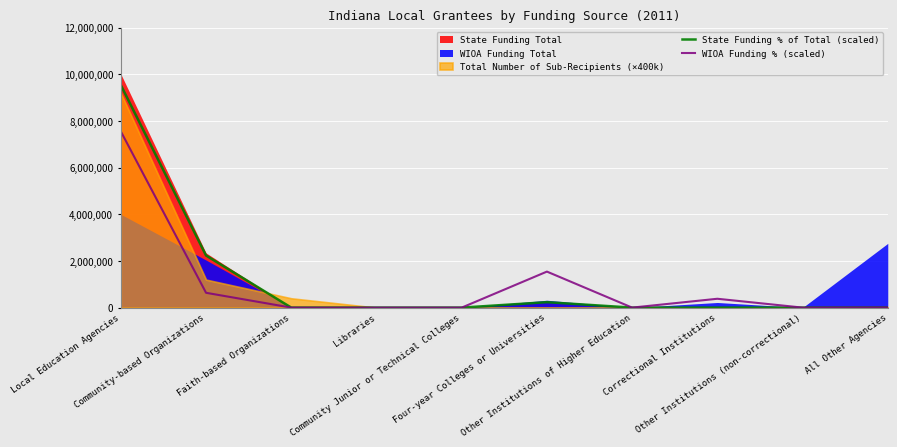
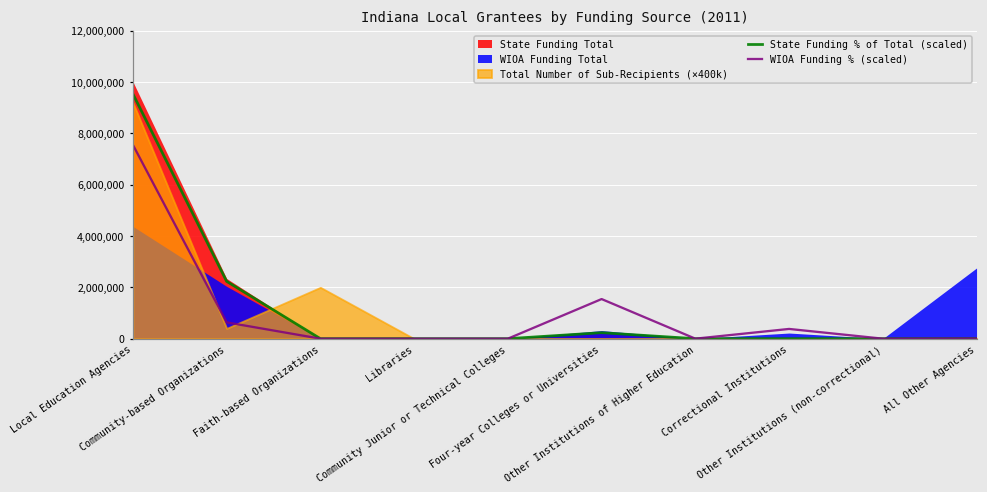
  {
    "State Funding % of Total (scaled)": {
      "Local Education Agencies": "9,500,000",
      "Community-based Organizations": "2,200,000"
    },
    "State Funding Total": {
      "Local Education Agencies": "10,000,000",
      "Community-based Organizations": "2,300,000"
    },
    "WIOA Funding Total": {
-     "Local Education Agencies": "4,000,000",
+     "Local Education Agencies": "4,400,000",
      "Community-based Organizations": "2,000,000",
      "Correctional Institutions": "200,000",
      "All Other Agencies": "2,800,000"
    },
    "WIOA Funding % (scaled)": {
      "Local Education Agencies": "7,500,000",
      "Community-based Organizations": "600,000",
      "Four-year Colleges or Universities": "1,500,000",
      "Correctional Institutions": "400,000"
    },
    "Total Number of Sub-Recipients (×400k)": {
      "Local Education Agencies": "9,200,000",
-     "Community-based Organizations": "1,200,000",
-     "Faith-based Organizations": "400,000",
+     "Community-based Organizations": "400,000",
+     "Faith-based Organizations": "2,000,000",
      "Four-year Colleges or Universities": "0"
    }
  }
